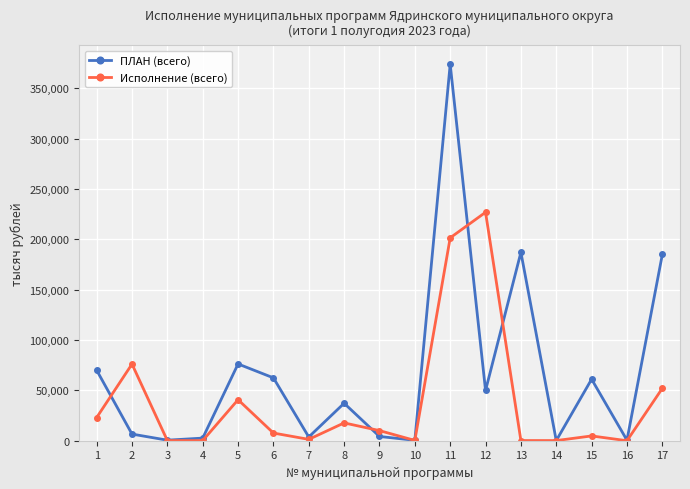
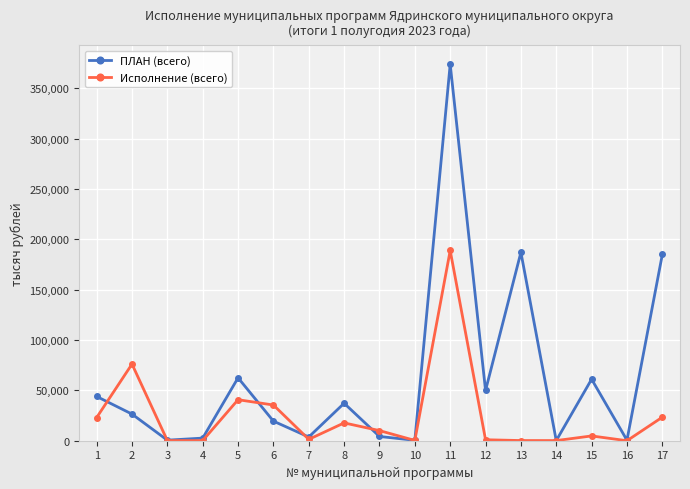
  {
    "ПЛАН (всего)": {
-     "1": "70,000",
-     "2": "7,000",
-     "5": "76,000",
-     "6": "62,000",
+     "1": "44,000",
+     "2": "26,000",
+     "5": "63,000",
+     "6": "19,000",
      "8": "37,000",
      "9": "4,000",
      "11": "374,000",
      "12": "50,000",
      "13": "187,000",
      "15": "61,000",
      "17": "185,000"
    },
    "Исполнение (всего)": {
      "1": "23,000",
      "2": "76,000",
      "5": "41,000",
-     "6": "8,000",
+     "6": "35,000",
      "8": "18,000",
      "9": "10,000",
-     "11": "202,000",
-     "12": "227,000",
+     "11": "189,000",
+     "12": "1,000",
      "13": "0",
      "15": "5,000",
-     "17": "52,000"
+     "17": "23,000"
    }
  }
